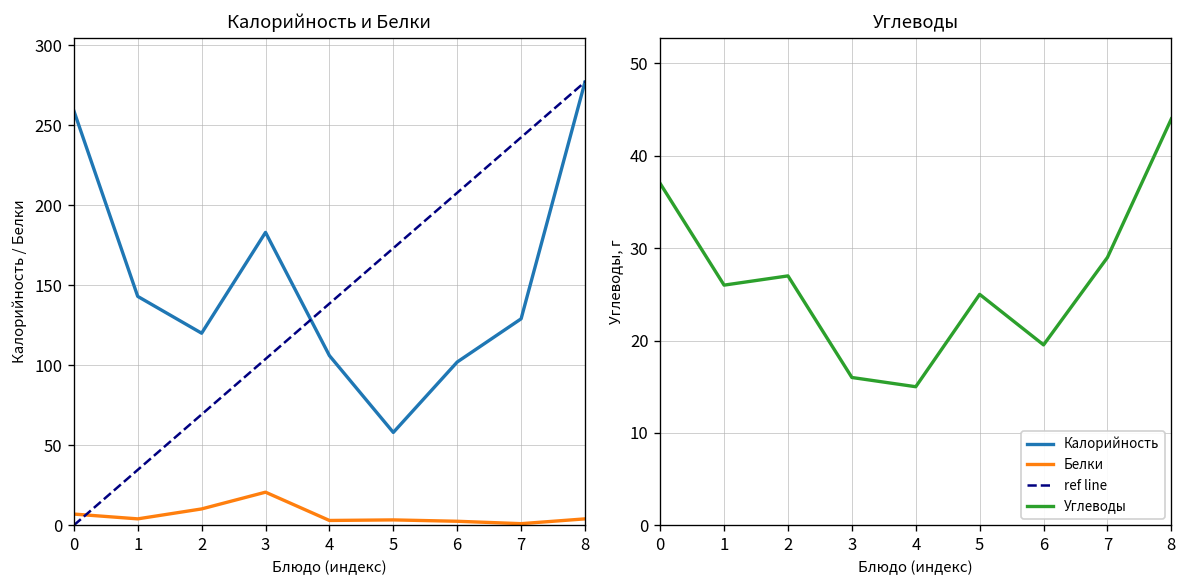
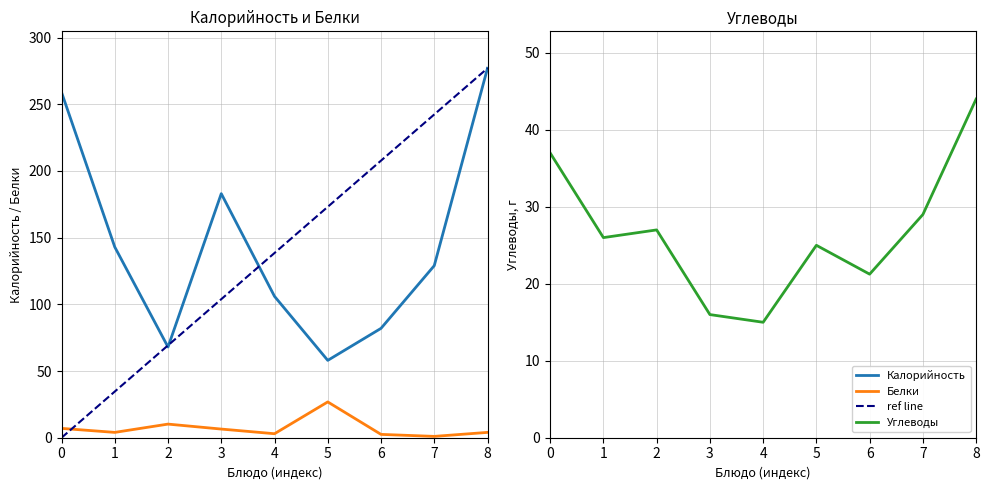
  {
    "Калорийность и Белки": {
      "Калорийность": {
        "0": 259,
        "1": 143,
-       "2": 120,
+       "2": 68,
        "3": 183,
        "4": 106,
        "5": 58,
-       "6": 102,
+       "6": 82,
        "7": 129
      },
      "Белки": {
        "0": 7,
        "1": 4,
        "2": 10,
-       "3": 21,
+       "3": 6,
        "4": 3,
-       "5": 3,
+       "5": 27,
        "6": 3,
        "7": 1,
        "8": 4
      },
      "ref line": {
        "0": 0
      }
    },
    "Углеводы": {
      "0": 37,
      "1": 26,
      "2": 27,
      "3": 16,
      "4": 15,
      "5": 25,
-     "6": 20,
+     "6": 21,
      "7": 29,
      "8": 44
    }
  }
